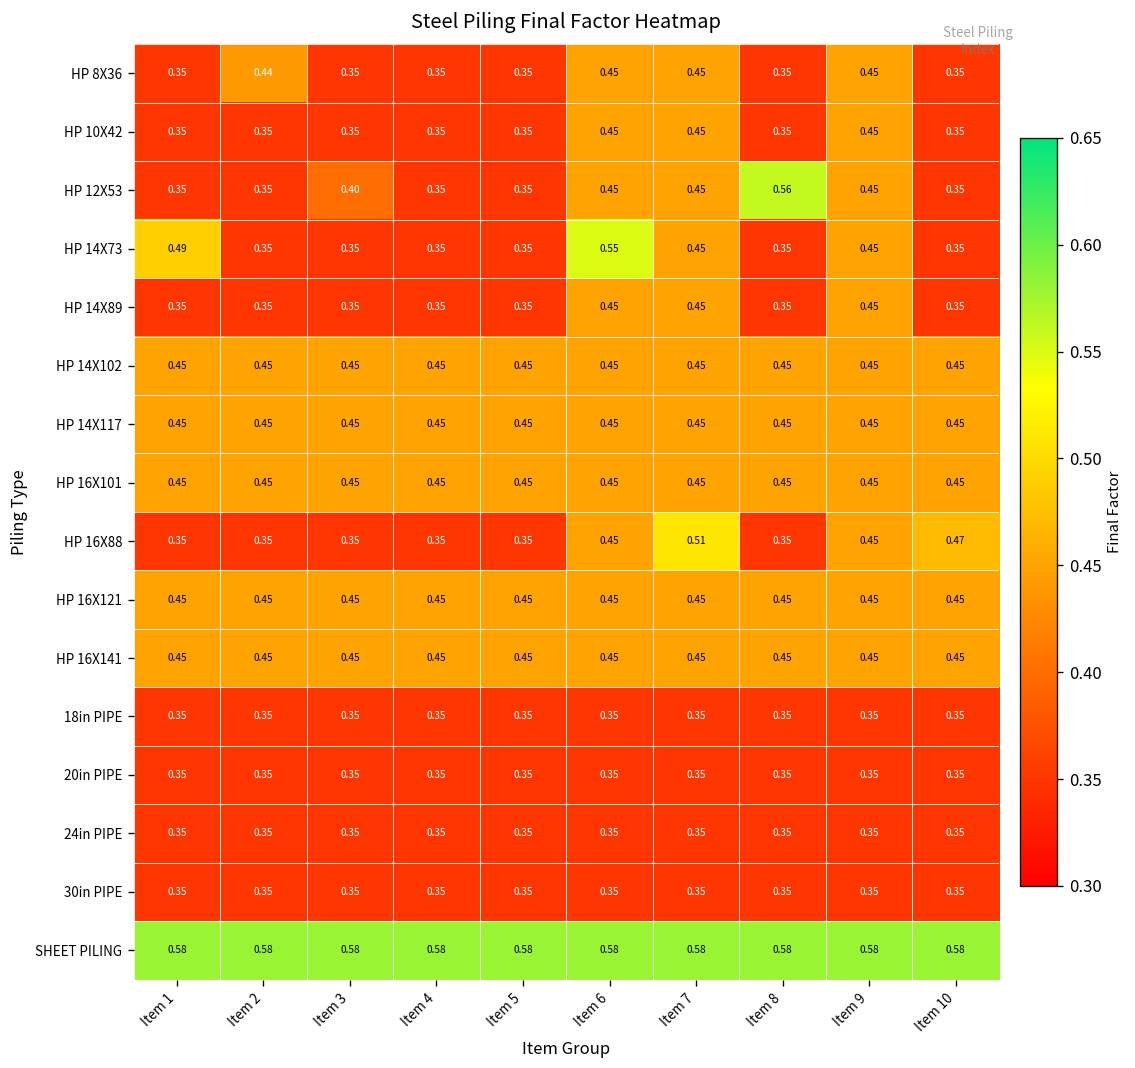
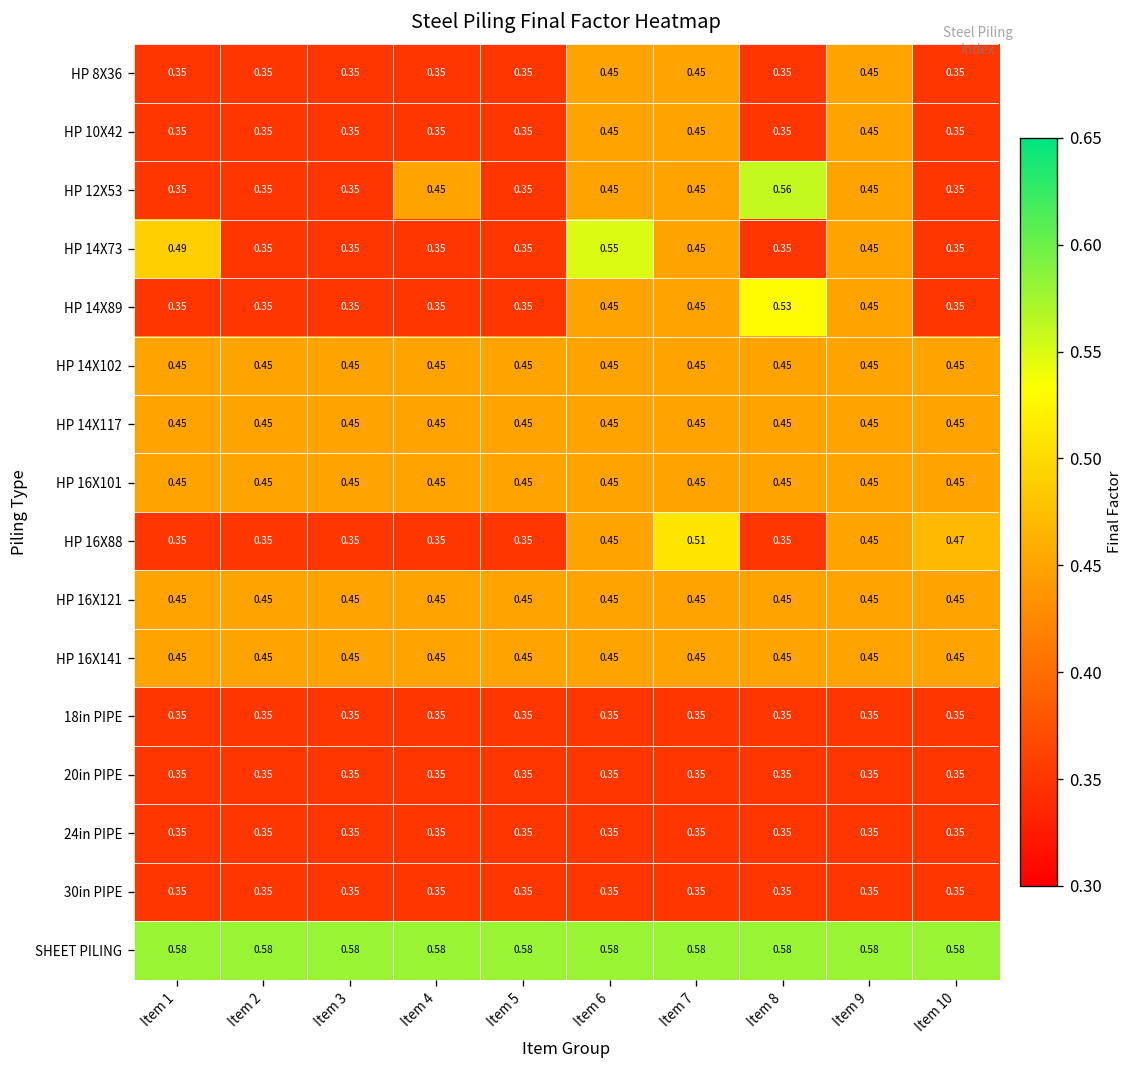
  {
    "HP 8X36": {
      "Item 1": 0.35,
-     "Item 2": 0.44,
+     "Item 2": 0.35,
      "Item 3": 0.35,
      "Item 4": 0.35,
      "Item 5": 0.35,
      "Item 6": 0.45,
      "Item 7": 0.45,
      "Item 8": 0.35,
      "Item 9": 0.45,
      "Item 10": 0.35
    },
    "HP 10X42": {
      "Item 1": 0.35,
      "Item 2": 0.35,
      "Item 3": 0.35,
      "Item 4": 0.35,
      "Item 5": 0.35,
      "Item 6": 0.45,
      "Item 7": 0.45,
      "Item 8": 0.35,
      "Item 9": 0.45,
      "Item 10": 0.35
    },
    "HP 12X53": {
      "Item 1": 0.35,
      "Item 2": 0.35,
-     "Item 3": 0.40,
-     "Item 4": 0.35,
+     "Item 3": 0.35,
+     "Item 4": 0.45,
      "Item 5": 0.35,
      "Item 6": 0.45,
      "Item 7": 0.45,
      "Item 8": 0.56,
      "Item 9": 0.45,
      "Item 10": 0.35
    },
    "HP 14X73": {
      "Item 1": 0.49,
      "Item 2": 0.35,
      "Item 3": 0.35,
      "Item 4": 0.35,
      "Item 5": 0.35,
      "Item 6": 0.55,
      "Item 7": 0.45,
      "Item 8": 0.35,
      "Item 9": 0.45,
      "Item 10": 0.35
    },
    "HP 14X89": {
      "Item 1": 0.35,
      "Item 2": 0.35,
      "Item 3": 0.35,
      "Item 4": 0.35,
      "Item 5": 0.35,
      "Item 6": 0.45,
      "Item 7": 0.45,
-     "Item 8": 0.35,
+     "Item 8": 0.53,
      "Item 9": 0.45,
      "Item 10": 0.35
    },
    "HP 14X102": {
      "Item 1": 0.45,
      "Item 2": 0.45,
      "Item 3": 0.45,
      "Item 4": 0.45,
      "Item 5": 0.45,
      "Item 6": 0.45,
      "Item 7": 0.45,
      "Item 8": 0.45,
      "Item 9": 0.45,
      "Item 10": 0.45
    },
    "HP 14X117": {
      "Item 1": 0.45,
      "Item 2": 0.45,
      "Item 3": 0.45,
      "Item 4": 0.45,
      "Item 5": 0.45,
      "Item 6": 0.45,
      "Item 7": 0.45,
      "Item 8": 0.45,
      "Item 9": 0.45,
      "Item 10": 0.45
    },
    "HP 16X101": {
      "Item 1": 0.45,
      "Item 2": 0.45,
      "Item 3": 0.45,
      "Item 4": 0.45,
      "Item 5": 0.45,
      "Item 6": 0.45,
      "Item 7": 0.45,
      "Item 8": 0.45,
      "Item 9": 0.45,
      "Item 10": 0.45
    },
    "HP 16X88": {
      "Item 1": 0.35,
      "Item 2": 0.35,
      "Item 3": 0.35,
      "Item 4": 0.35,
      "Item 5": 0.35,
      "Item 6": 0.45,
      "Item 7": 0.51,
      "Item 8": 0.35,
      "Item 9": 0.45,
      "Item 10": 0.47
    },
    "HP 16X121": {
      "Item 1": 0.45,
      "Item 2": 0.45,
      "Item 3": 0.45,
      "Item 4": 0.45,
      "Item 5": 0.45,
      "Item 6": 0.45,
      "Item 7": 0.45,
      "Item 8": 0.45,
      "Item 9": 0.45,
      "Item 10": 0.45
    },
    "HP 16X141": {
      "Item 1": 0.45,
      "Item 2": 0.45,
      "Item 3": 0.45,
      "Item 4": 0.45,
      "Item 5": 0.45,
      "Item 6": 0.45,
      "Item 7": 0.45,
      "Item 8": 0.45,
      "Item 9": 0.45,
      "Item 10": 0.45
    },
    "18in PIPE": {
      "Item 1": 0.35,
      "Item 2": 0.35,
      "Item 3": 0.35,
      "Item 4": 0.35,
      "Item 5": 0.35,
      "Item 6": 0.35,
      "Item 7": 0.35,
      "Item 8": 0.35,
      "Item 9": 0.35,
      "Item 10": 0.35
    },
    "20in PIPE": {
      "Item 1": 0.35,
      "Item 2": 0.35,
      "Item 3": 0.35,
      "Item 4": 0.35,
      "Item 5": 0.35,
      "Item 6": 0.35,
      "Item 7": 0.35,
      "Item 8": 0.35,
      "Item 9": 0.35,
      "Item 10": 0.35
    },
    "24in PIPE": {
      "Item 1": 0.35,
      "Item 2": 0.35,
      "Item 3": 0.35,
      "Item 4": 0.35,
      "Item 5": 0.35,
      "Item 6": 0.35,
      "Item 7": 0.35,
      "Item 8": 0.35,
      "Item 9": 0.35,
      "Item 10": 0.35
    },
    "30in PIPE": {
      "Item 1": 0.35,
      "Item 2": 0.35,
      "Item 3": 0.35,
      "Item 4": 0.35,
      "Item 5": 0.35,
      "Item 6": 0.35,
      "Item 7": 0.35,
      "Item 8": 0.35,
      "Item 9": 0.35,
      "Item 10": 0.35
    },
    "SHEET PILING": {
      "Item 1": 0.58,
      "Item 2": 0.58,
      "Item 3": 0.58,
      "Item 4": 0.58,
      "Item 5": 0.58,
      "Item 6": 0.58,
      "Item 7": 0.58,
      "Item 8": 0.58,
      "Item 9": 0.58,
      "Item 10": 0.58
    }
  }
